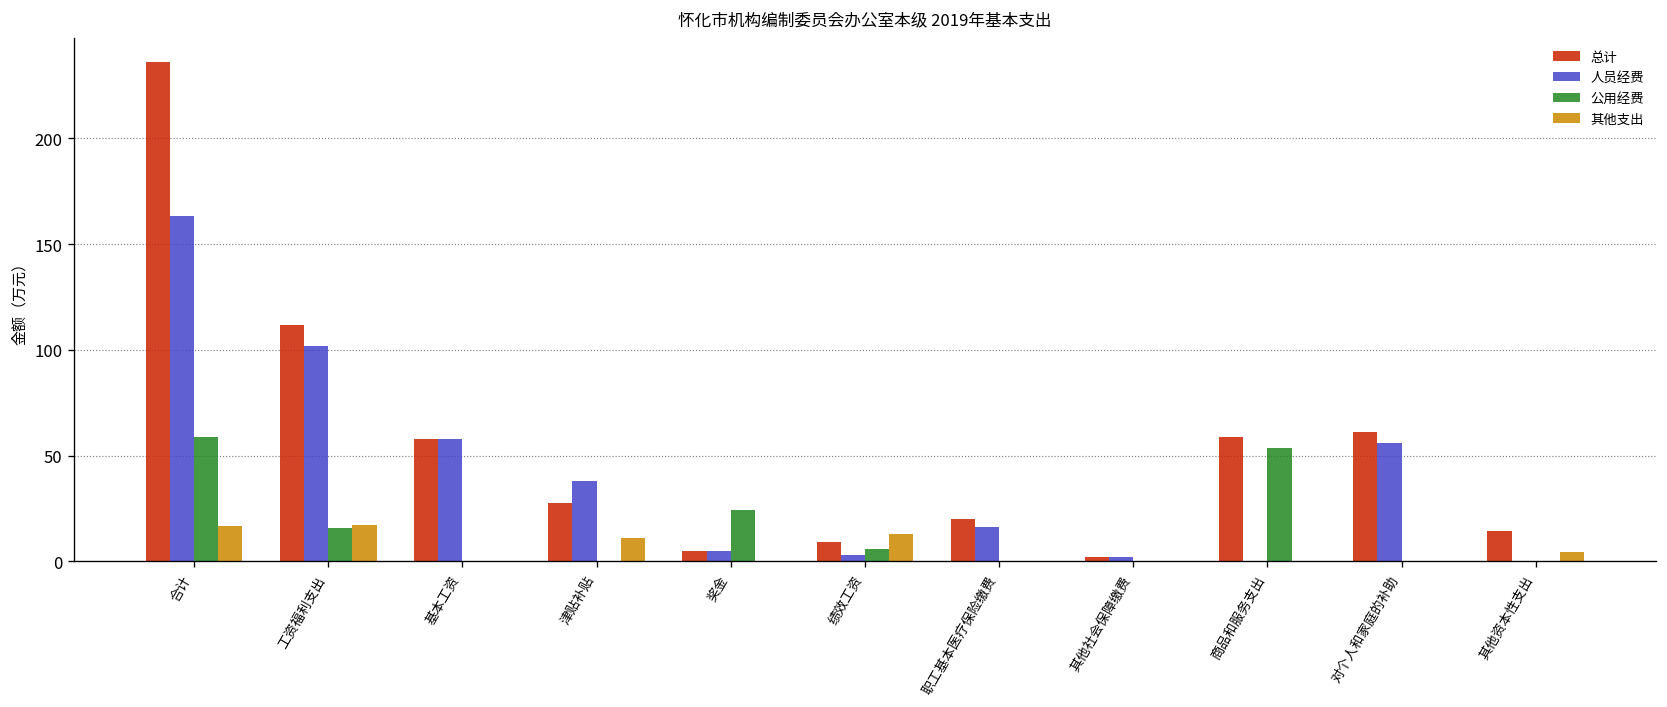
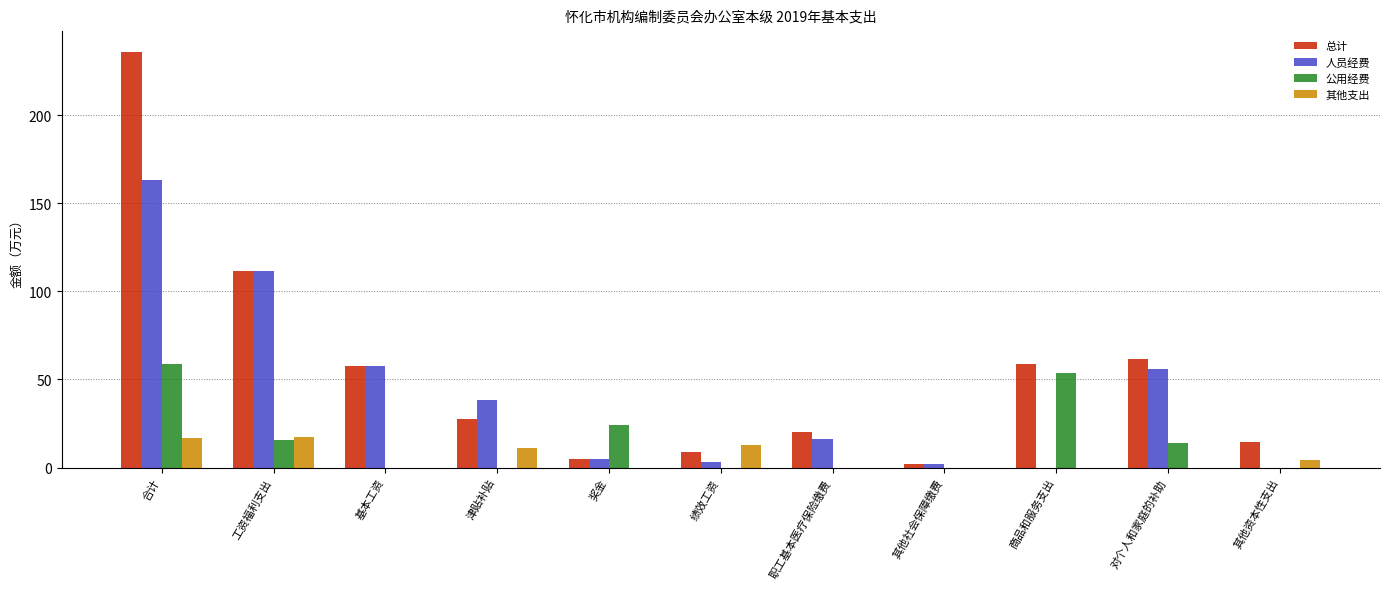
  {
    "总计": {
      "合计": 236,
      "工资福利支出": 112,
      "基本工资": 58,
      "津贴补贴": 28,
      "奖金": 5,
      "绩效工资": 9,
      "职工基本医疗保险缴费": 20,
      "其他社会保障缴费": 2,
      "商品和服务支出": 59,
      "对个人和家庭的补助": 61,
      "其他资本性支出": 14
    },
    "人员经费": {
      "合计": 163,
-     "工资福利支出": 102,
+     "工资福利支出": 112,
      "基本工资": 58,
      "津贴补贴": 38,
      "奖金": 5,
      "绩效工资": 3,
      "职工基本医疗保险缴费": 16,
      "其他社会保障缴费": 2,
      "商品和服务支出": 0,
      "对个人和家庭的补助": 56,
      "其他资本性支出": 0
    },
    "公用经费": {
      "合计": 59,
      "工资福利支出": 16,
      "基本工资": 0,
      "津贴补贴": 0,
      "奖金": 24,
-     "绩效工资": 6,
+     "绩效工资": 0,
      "职工基本医疗保险缴费": 0,
      "其他社会保障缴费": 0,
      "商品和服务支出": 54,
-     "对个人和家庭的补助": 0,
+     "对个人和家庭的补助": 14,
      "其他资本性支出": 0
    },
    "其他支出": {
      "合计": 17,
      "工资福利支出": 17,
      "基本工资": 0,
      "津贴补贴": 11,
      "奖金": 0,
      "绩效工资": 13,
      "职工基本医疗保险缴费": 0,
      "其他社会保障缴费": 0,
      "商品和服务支出": 0,
      "对个人和家庭的补助": 0,
      "其他资本性支出": 4
    }
  }
